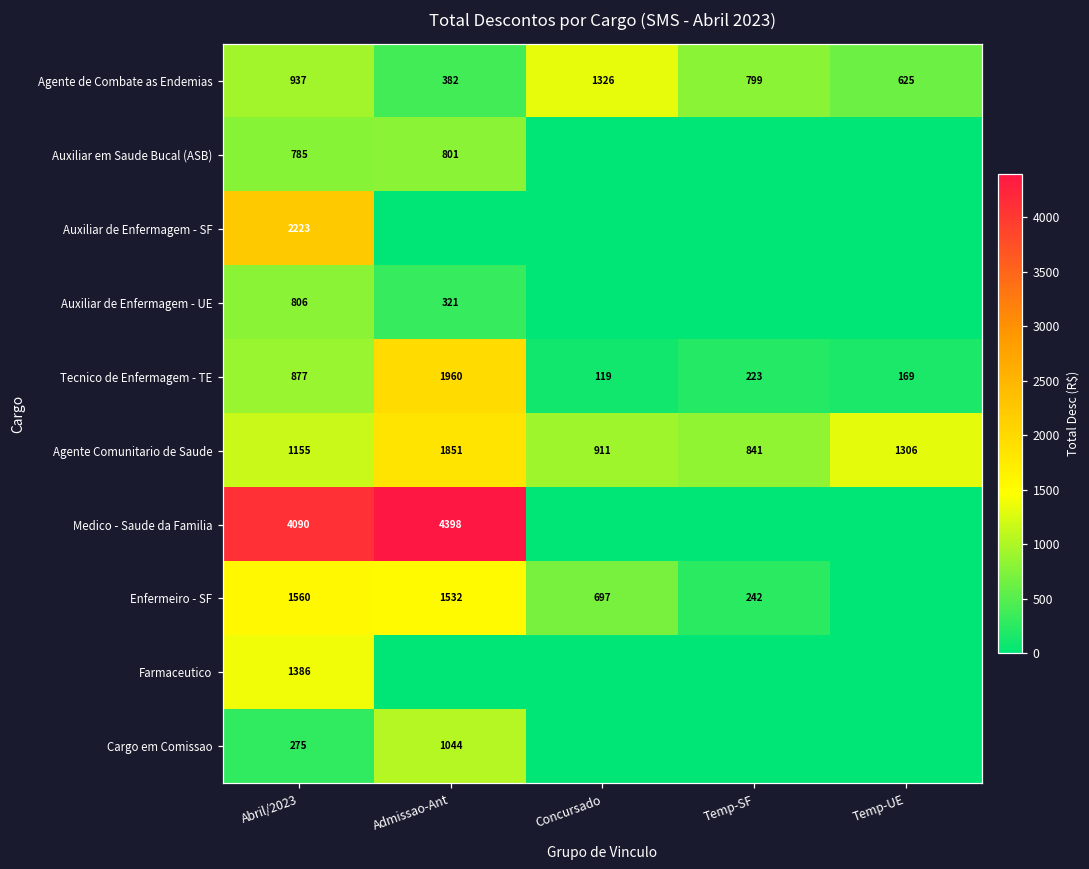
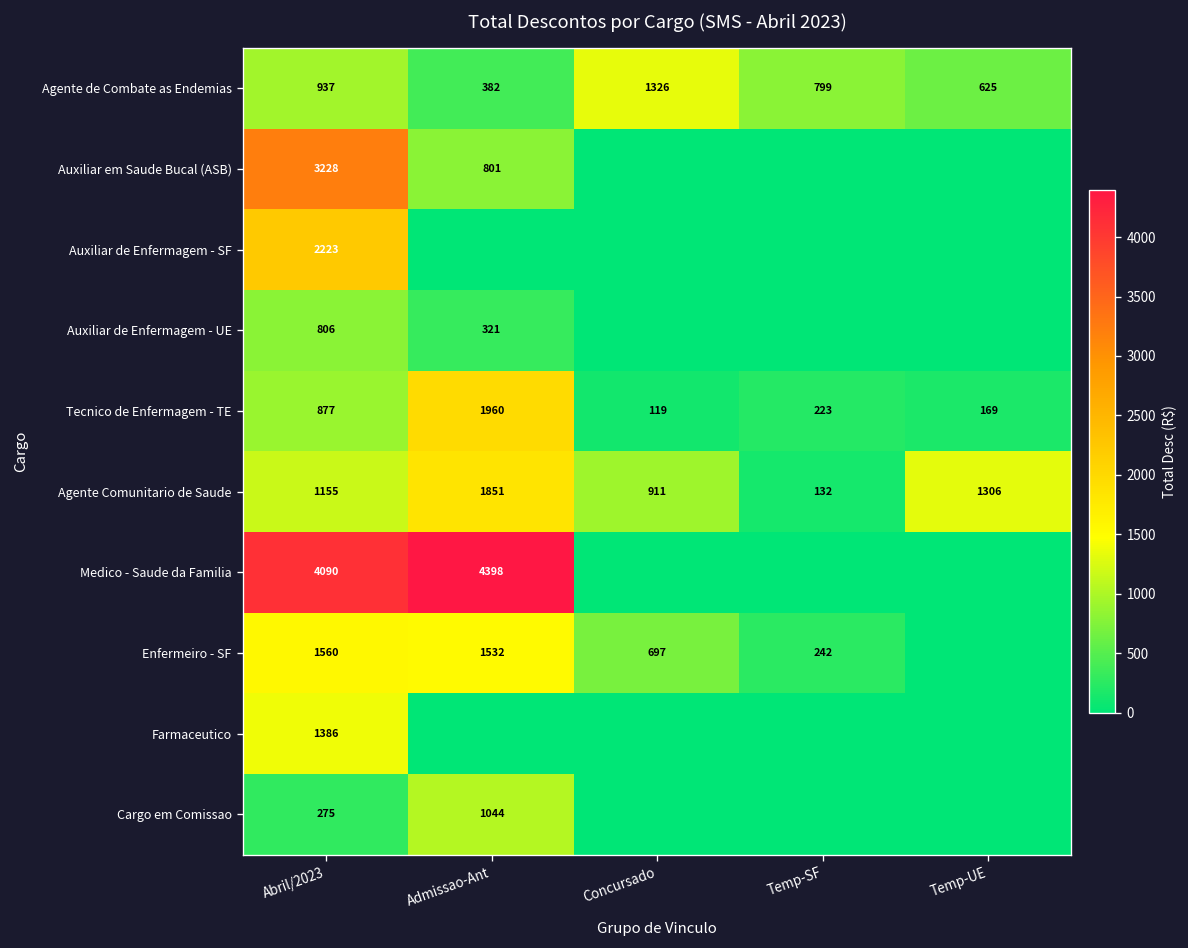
  {
    "Agente de Combate as Endemias": {
      "Abril/2023": 937,
      "Admissao-Ant": 382,
      "Concursado": 1326,
      "Temp-SF": 799,
      "Temp-UE": 625
    },
    "Auxiliar em Saude Bucal (ASB)": {
-     "Abril/2023": 785,
+     "Abril/2023": 3228,
      "Admissao-Ant": 801
    },
    "Auxiliar de Enfermagem - SF": {
      "Abril/2023": 2223
    },
    "Auxiliar de Enfermagem - UE": {
      "Abril/2023": 806,
      "Admissao-Ant": 321
    },
    "Tecnico de Enfermagem - TE": {
      "Abril/2023": 877,
      "Admissao-Ant": 1960,
      "Concursado": 119,
      "Temp-SF": 223,
      "Temp-UE": 169
    },
    "Agente Comunitario de Saude": {
      "Abril/2023": 1155,
      "Admissao-Ant": 1851,
      "Concursado": 911,
-     "Temp-SF": 841,
+     "Temp-SF": 132,
      "Temp-UE": 1306
    },
    "Medico - Saude da Familia": {
      "Abril/2023": 4090,
      "Admissao-Ant": 4398
    },
    "Enfermeiro - SF": {
      "Abril/2023": 1560,
      "Admissao-Ant": 1532,
      "Concursado": 697,
      "Temp-SF": 242
    },
    "Farmaceutico": {
      "Abril/2023": 1386
    },
    "Cargo em Comissao": {
      "Abril/2023": 275,
      "Admissao-Ant": 1044
    }
  }
